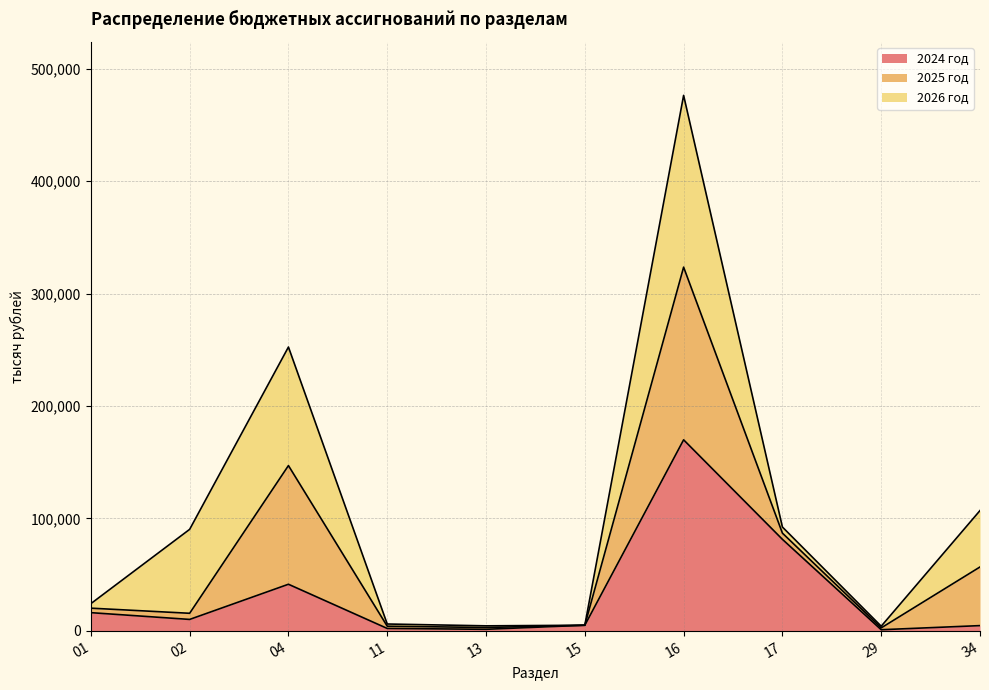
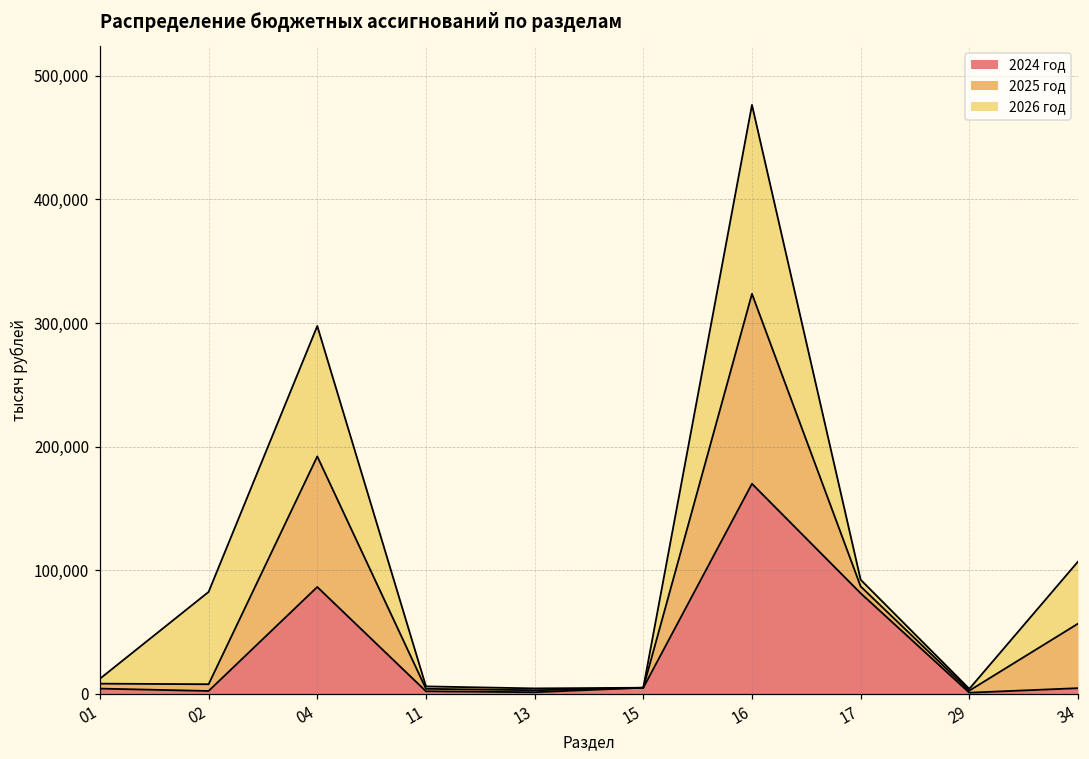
  {
    "2024 год": {
-     "01": "16,000",
-     "02": "10,000",
-     "04": "41,000",
+     "01": "4,000",
+     "02": "2,000",
+     "04": "87,000",
      "16": "170,000",
      "17": "81,000",
      "34": "5,000"
    }
  }
